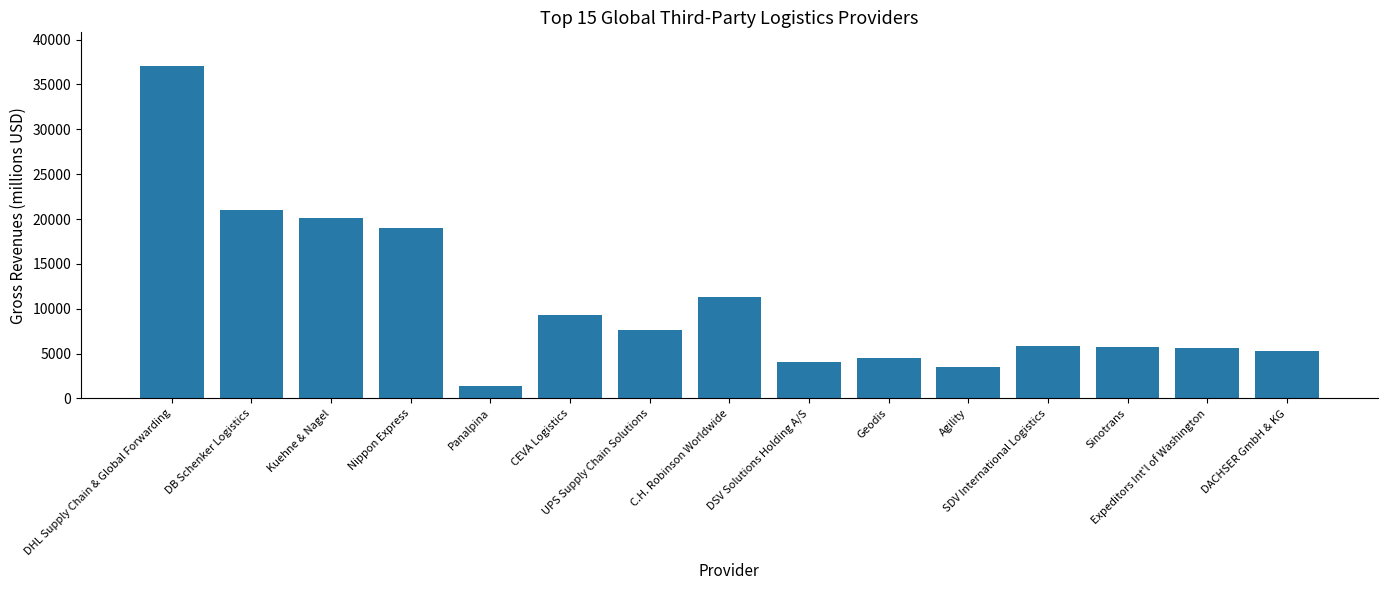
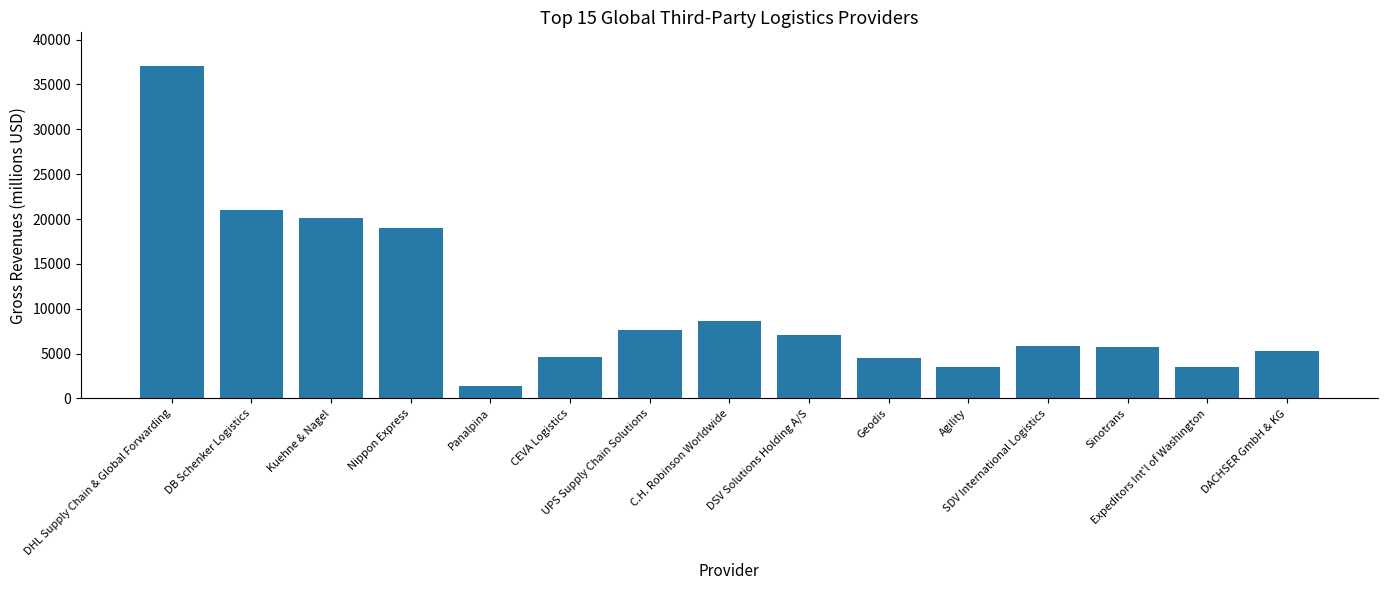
  {
    "DHL Supply Chain & Global Forwarding": 37000,
    "DB Schenker Logistics": 21000,
    "Kuehne & Nagel": 20000,
    "Nippon Express": 19000,
    "Panalpina": 1000,
-   "CEVA Logistics": 9000,
+   "CEVA Logistics": 5000,
    "UPS Supply Chain Solutions": 8000,
-   "C.H. Robinson Worldwide": 11000,
-   "DSV Solutions Holding A/S": 4000,
+   "C.H. Robinson Worldwide": 9000,
+   "DSV Solutions Holding A/S": 7000,
    "Geodis": 5000,
    "Agility": 4000,
    "SDV International Logistics": 6000,
    "Sinotrans": 6000,
-   "Expeditors Int'l of Washington": 6000,
+   "Expeditors Int'l of Washington": 3000,
    "DACHSER GmbH & KG": 5000
  }
